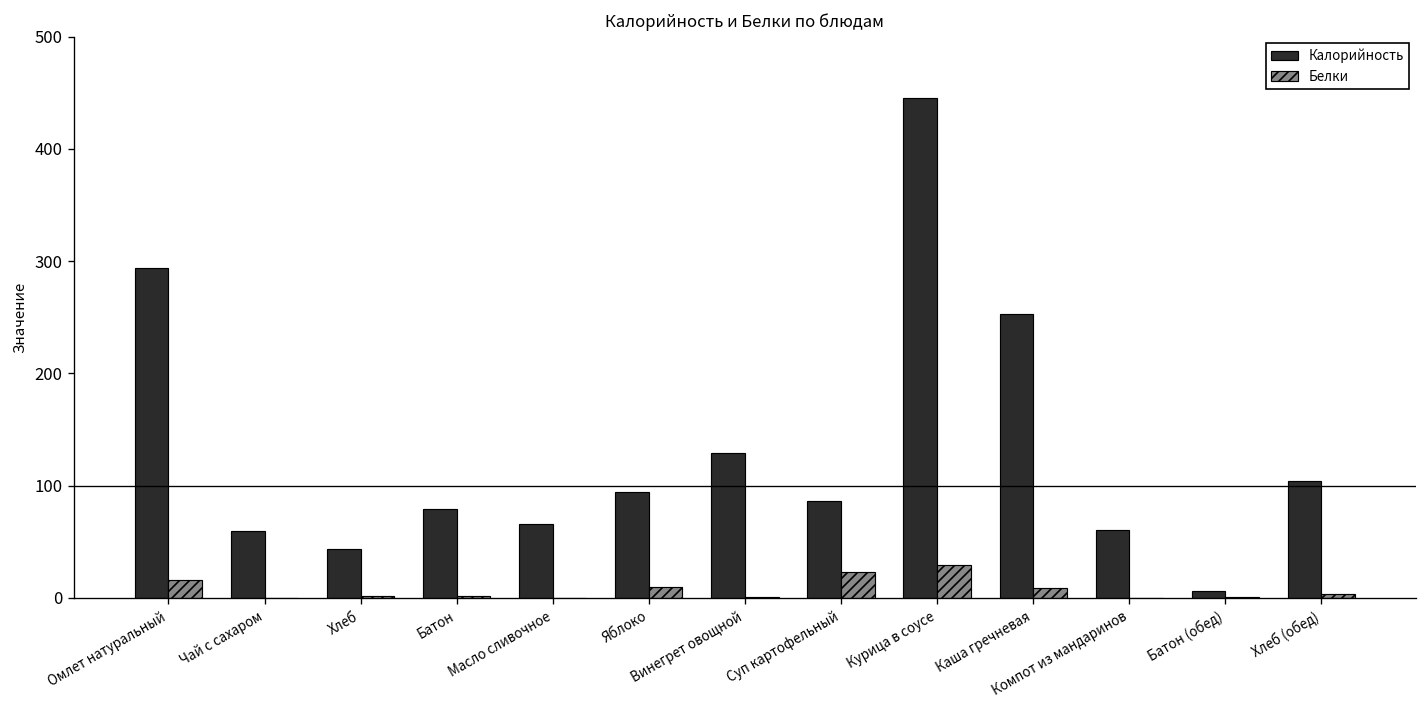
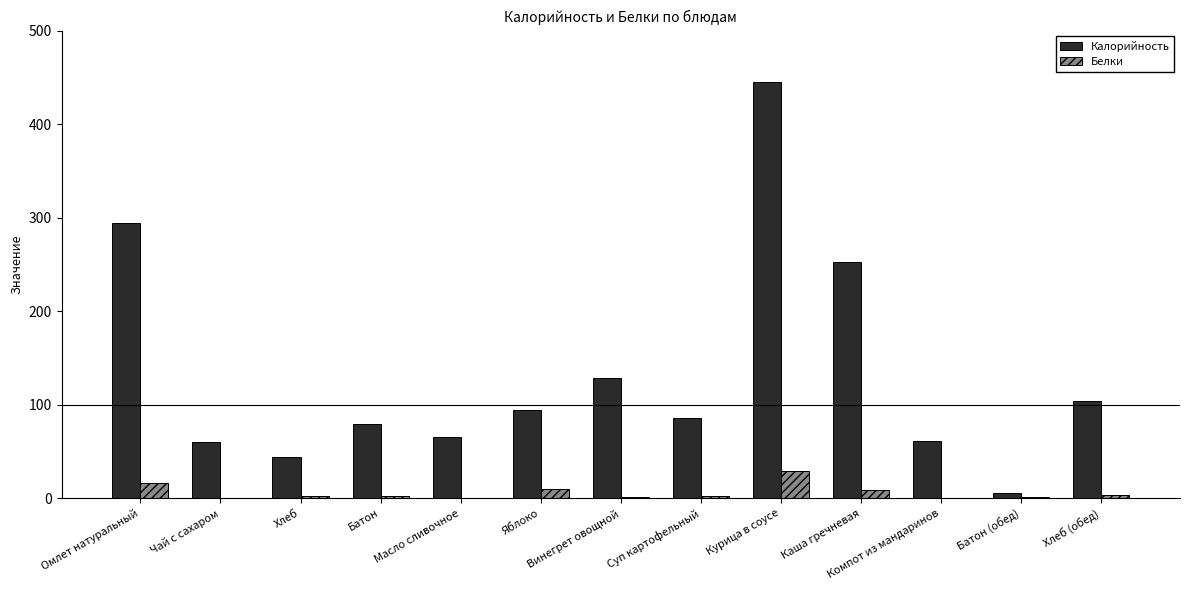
  {
    "Калорийность": {
      "Омлет натуральный": 290,
      "Чай с сахаром": 60,
      "Хлеб": 40,
      "Батон": 80,
      "Масло сливочное": 70,
      "Яблоко": 90,
      "Винегрет овощной": 130,
      "Суп картофельный": 90,
      "Курица в соусе": 450,
      "Каша гречневая": 250,
      "Компот из мандаринов": 60,
      "Батон (обед)": 10,
      "Хлеб (обед)": 100
    },
    "Белки": {
      "Омлет натуральный": 20,
      "Чай с сахаром": 0,
      "Масло сливочное": 0,
      "Яблоко": 10,
-     "Суп картофельный": 20,
+     "Суп картофельный": 0,
      "Курица в соусе": 30,
      "Каша гречневая": 10,
      "Компот из мандаринов": 0,
      "Хлеб (обед)": 0
    }
  }
